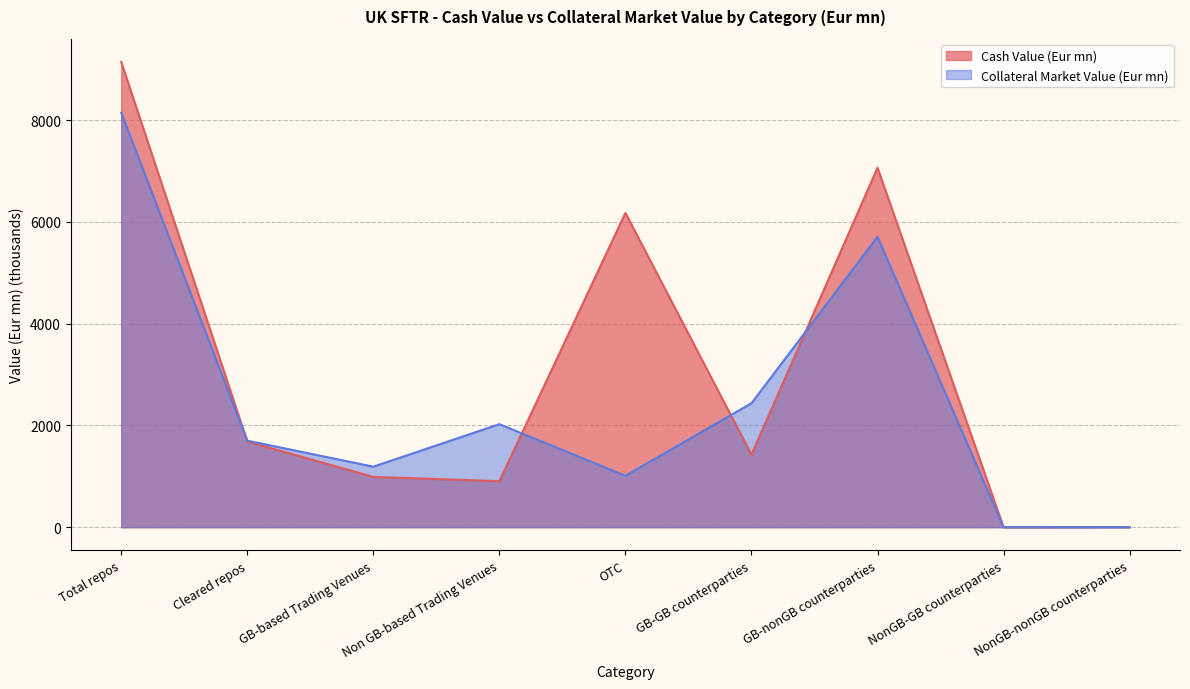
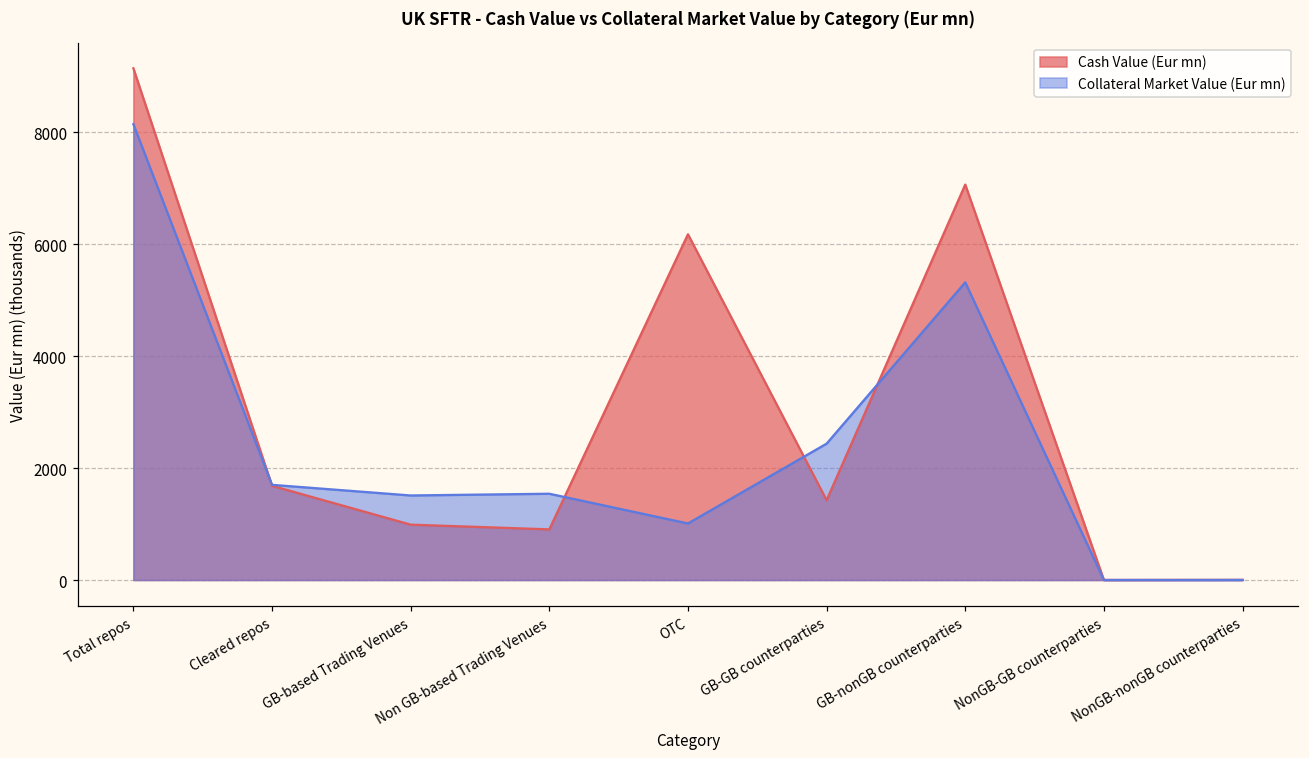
  {
    "Cash Value (Eur mn)": {
      "Total repos": 9100,
      "GB-based Trading Venues": 1000,
      "Non GB-based Trading Venues": 900,
      "OTC": 6200,
      "GB-GB counterparties": 1400,
      "GB-nonGB counterparties": 7100
    },
    "Collateral Market Value (Eur mn)": {
      "Total repos": 8100,
-     "GB-based Trading Venues": 1200,
-     "Non GB-based Trading Venues": 2000,
+     "GB-based Trading Venues": 1500,
+     "Non GB-based Trading Venues": 1500,
      "OTC": 1000,
      "GB-GB counterparties": 2400,
-     "GB-nonGB counterparties": 5700
+     "GB-nonGB counterparties": 5300
    }
  }
